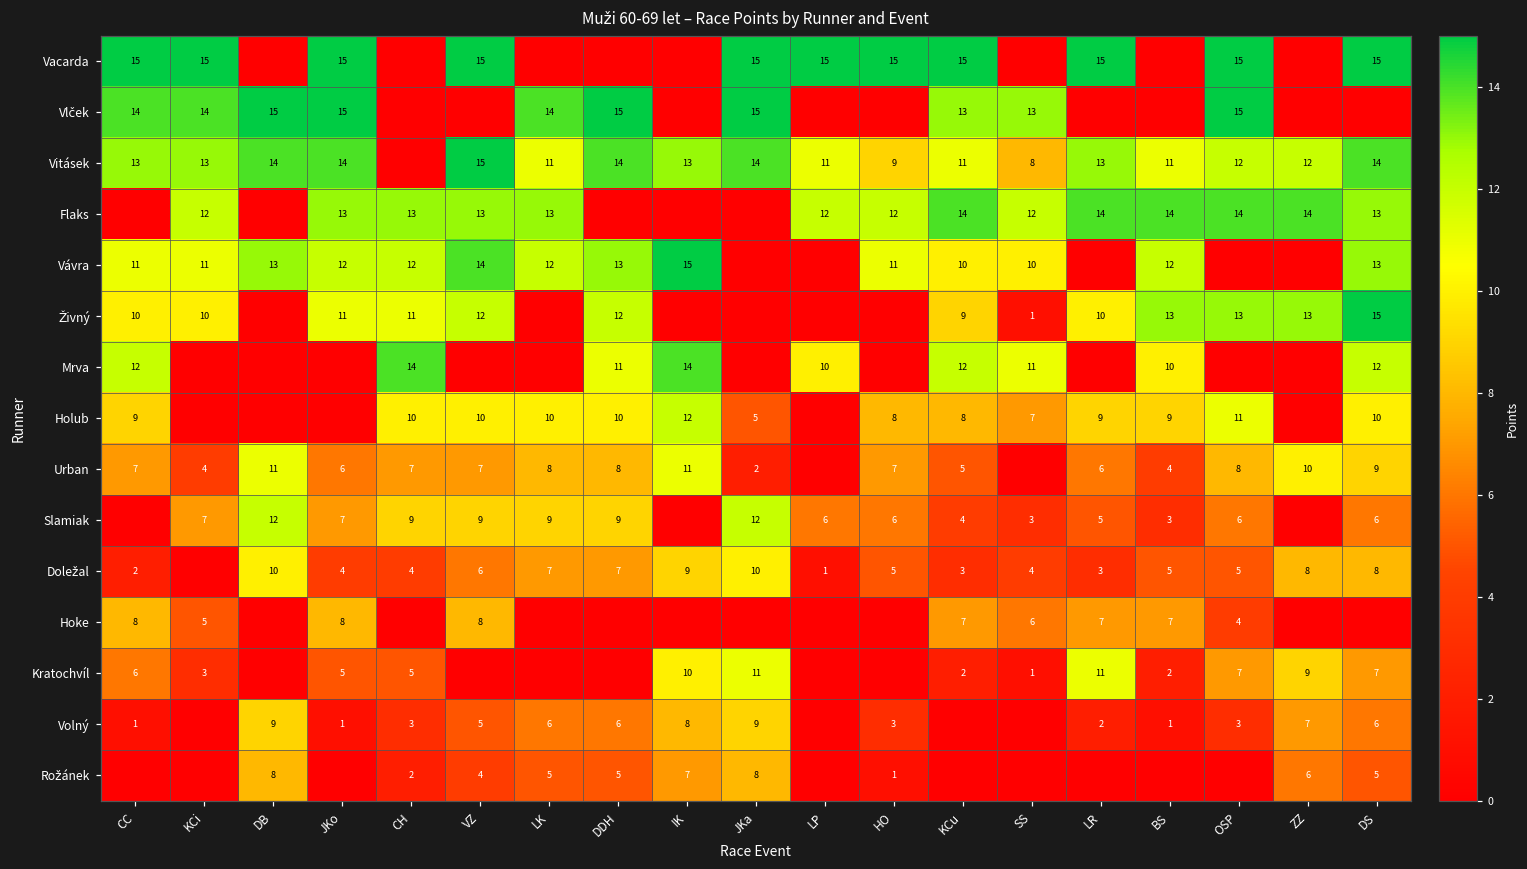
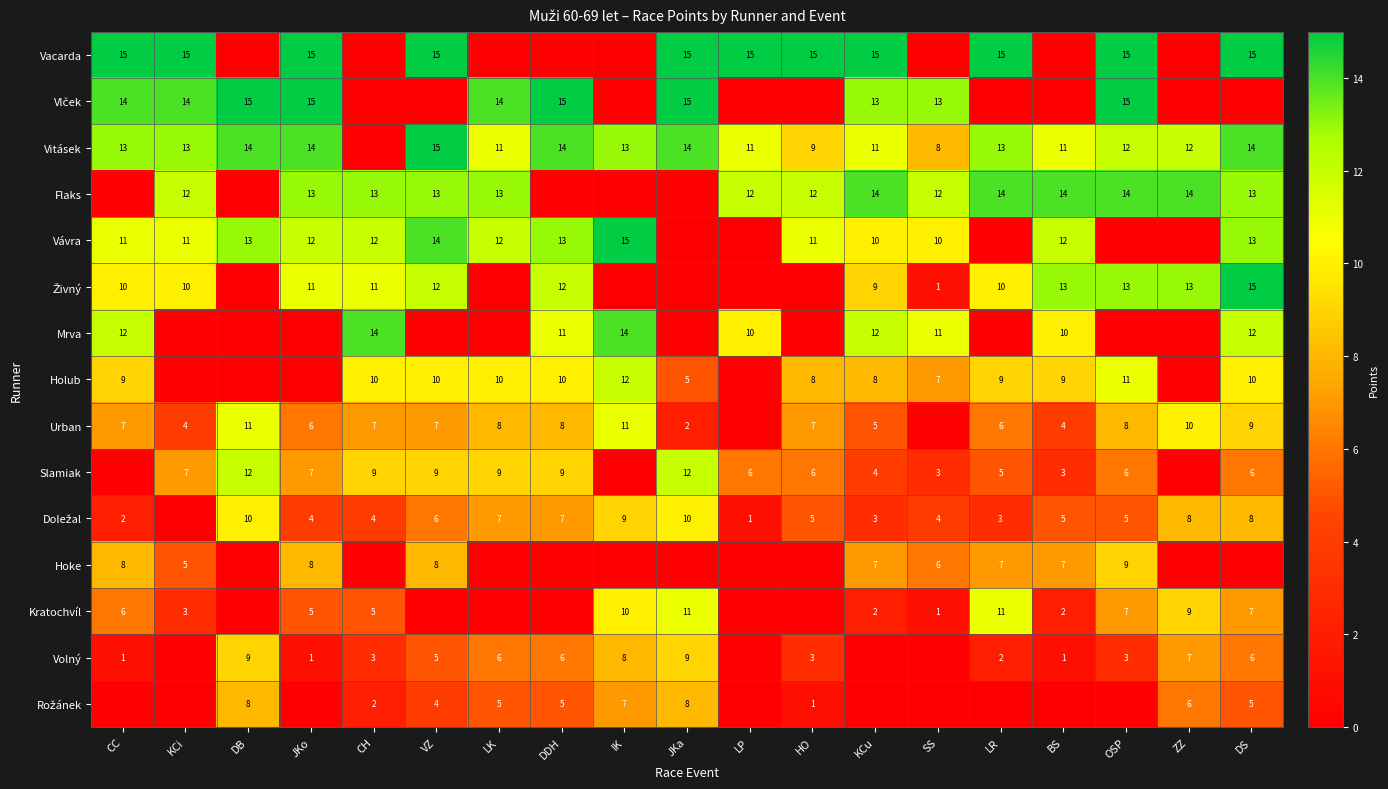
  {
    "Hoke": {
      "CC": 8,
      "KCi": 5,
      "JKo": 8,
      "VZ": 8,
      "KCu": 7,
      "SS": 6,
      "LR": 7,
      "BS": 7,
-     "OSP": 4
+     "OSP": 9
    }
  }
